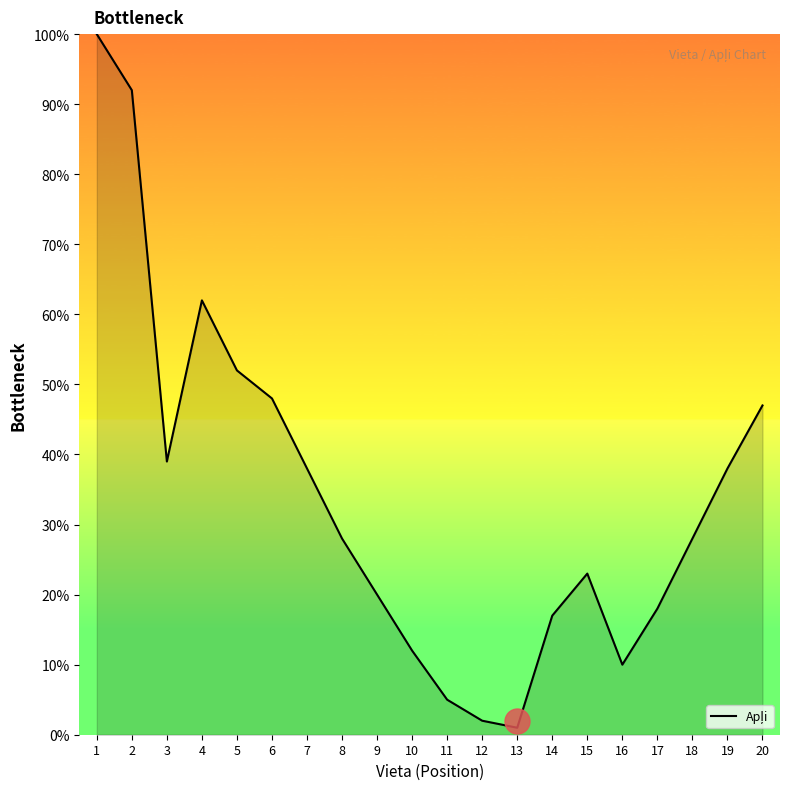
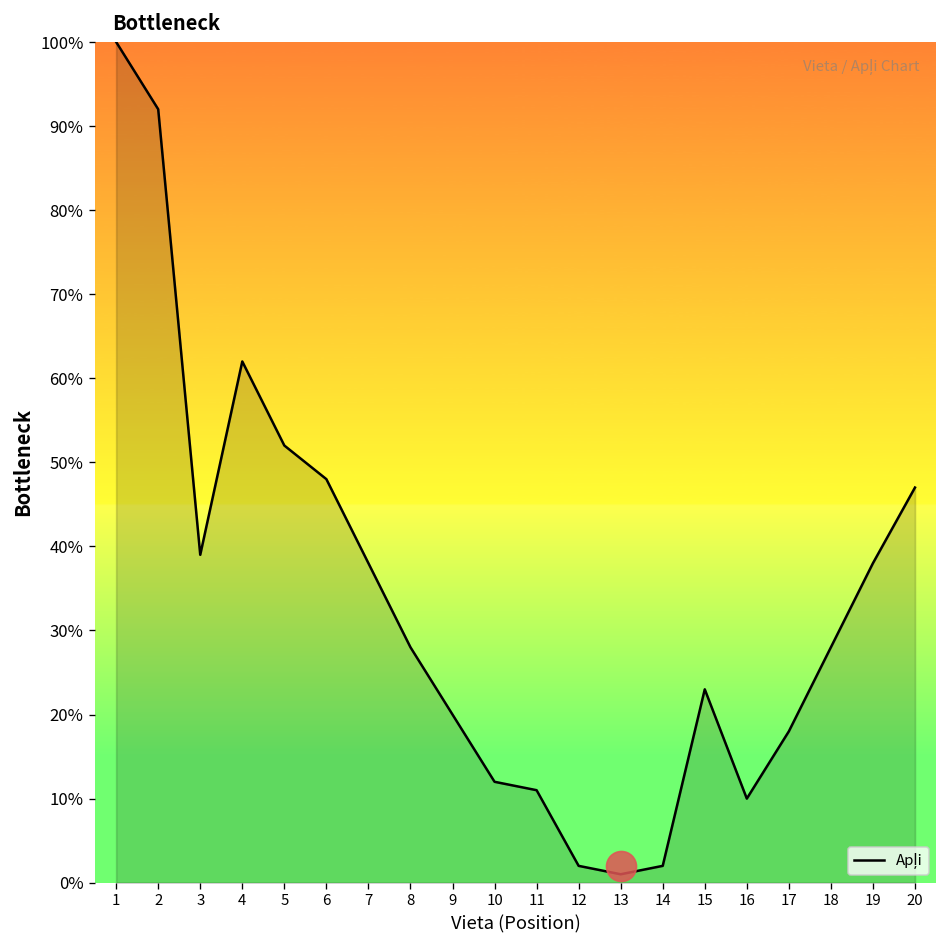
  {
    "Apļi": {
      "1": "100%",
      "2": "92%",
      "3": "39%",
      "4": "62%",
      "5": "52%",
      "6": "48%",
      "7": "38%",
      "8": "28%",
      "9": "20%",
      "10": "12%",
-     "11": "5%",
+     "11": "11%",
      "12": "2%",
      "13": "1%",
-     "14": "17%",
+     "14": "2%",
      "15": "23%",
      "16": "10%",
      "17": "18%",
      "18": "28%",
      "19": "38%",
      "20": "47%"
    }
  }
